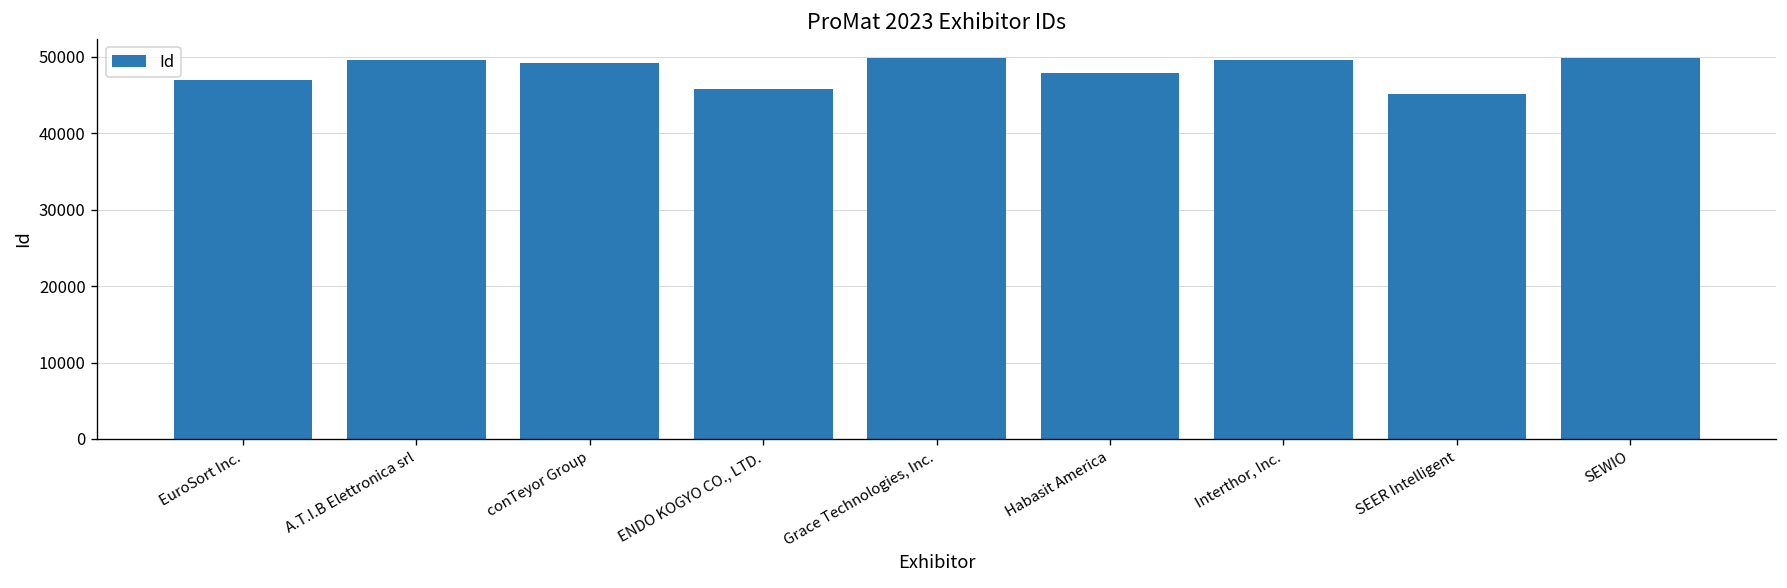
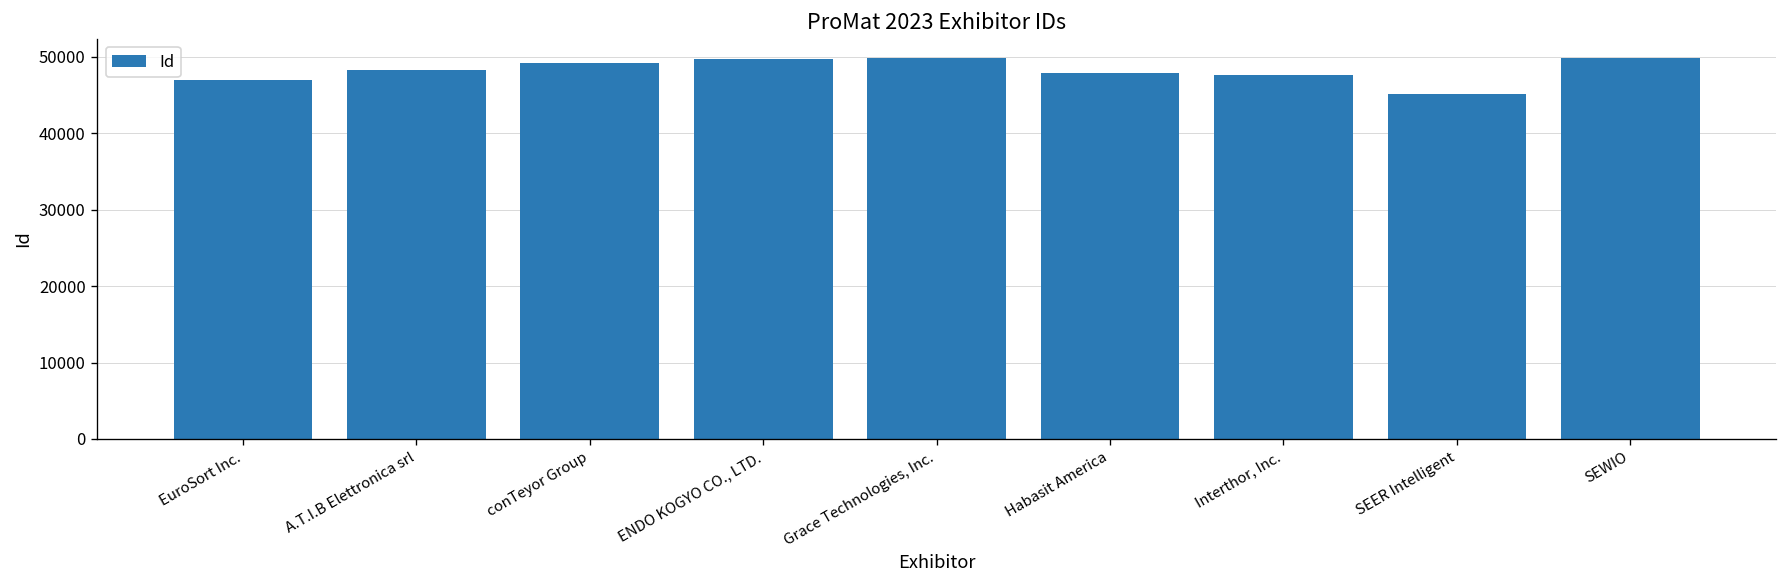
  {
    "EuroSort Inc.": 47000,
-   "A.T.I.B Elettronica srl": 50000,
+   "A.T.I.B Elettronica srl": 48000,
    "conTeyor Group": 49000,
-   "ENDO KOGYO CO., LTD.": 46000,
+   "ENDO KOGYO CO., LTD.": 50000,
    "Grace Technologies, Inc.": 50000,
    "Habasit America": 48000,
-   "Interthor, Inc.": 50000,
+   "Interthor, Inc.": 48000,
    "SEER Intelligent": 45000,
    "SEWIO": 50000
  }
